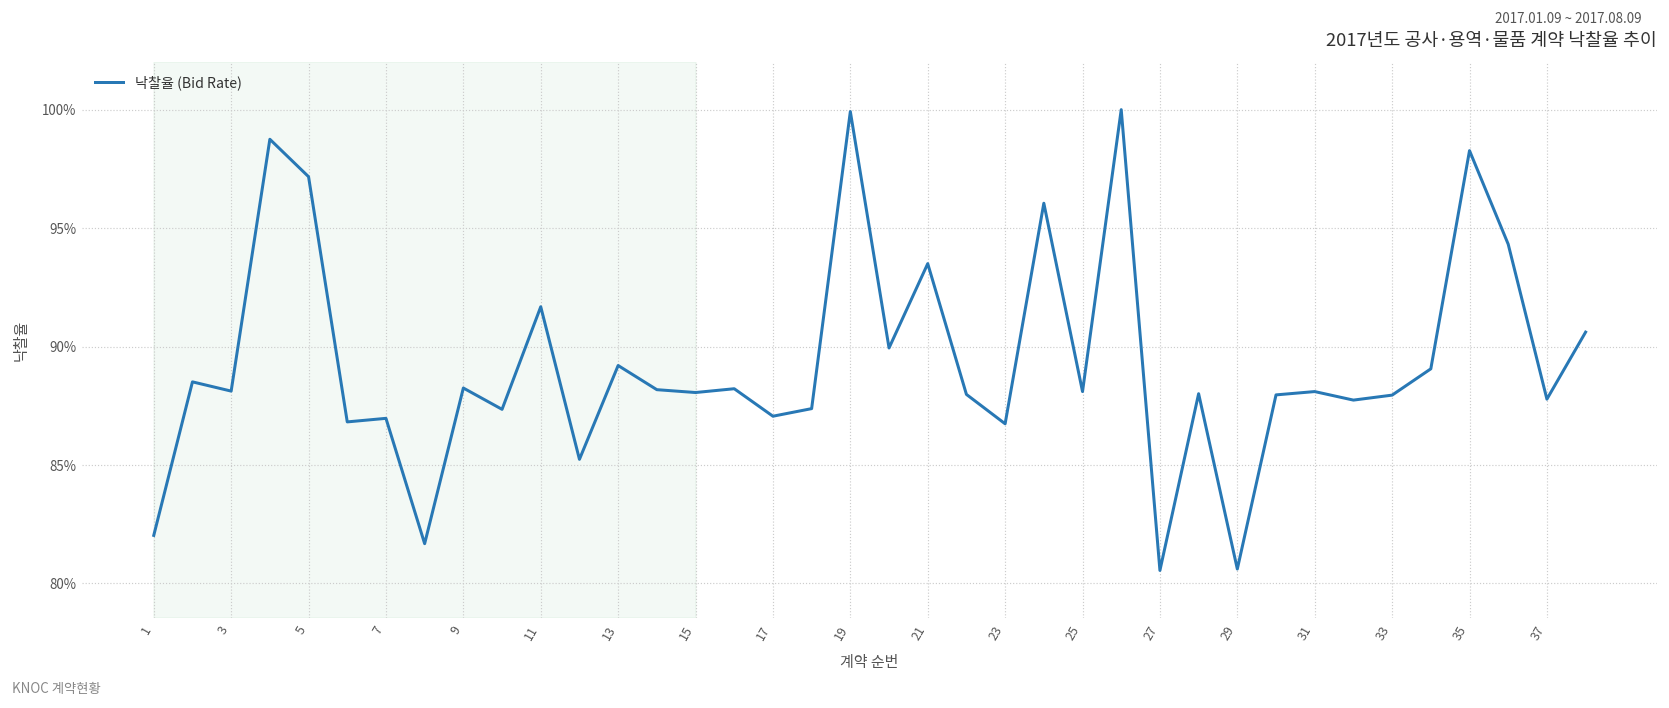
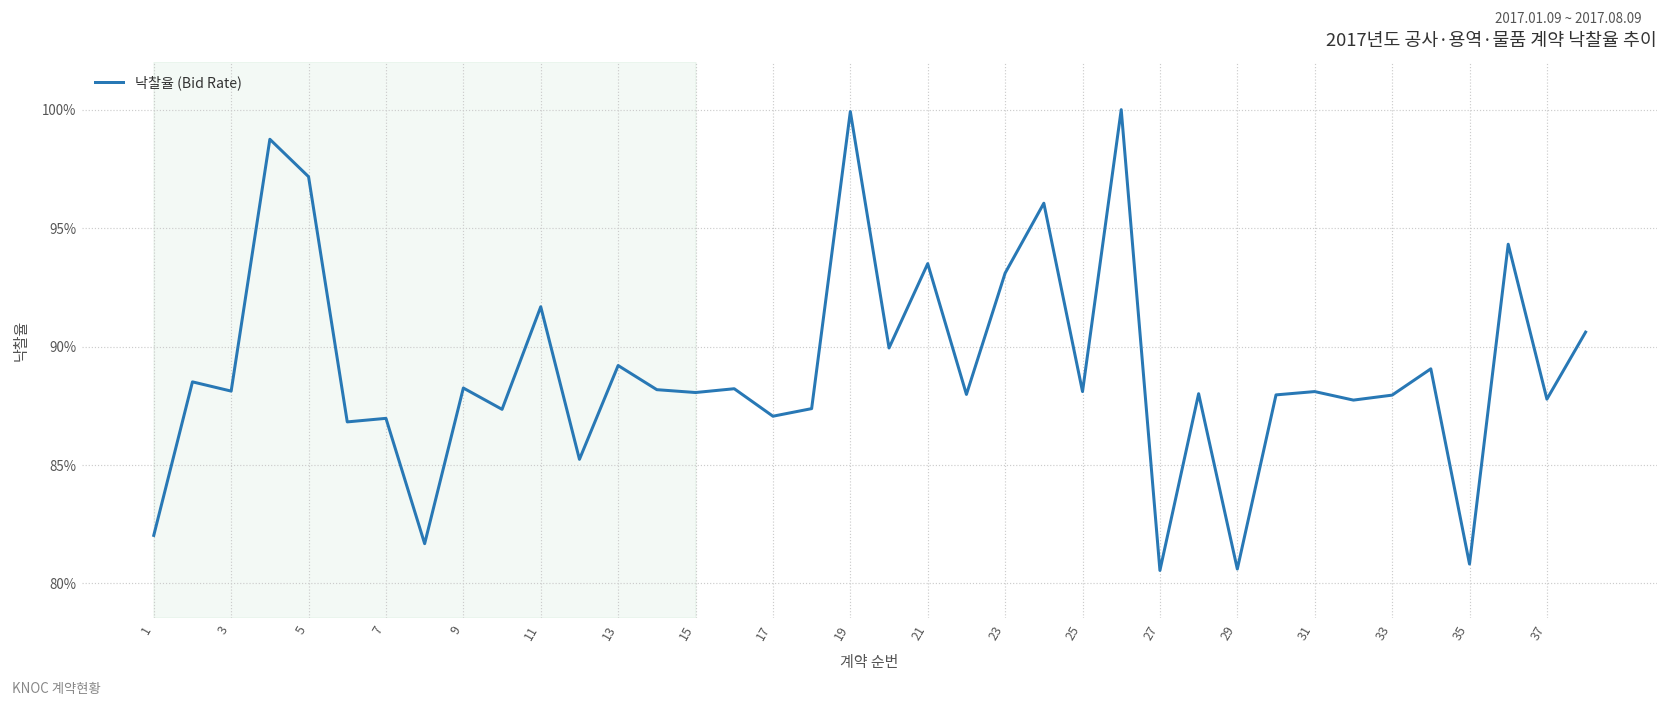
  {
    "1": "82.0%",
    "3": "88.1%",
    "5": "97.2%",
    "7": "87.0%",
    "9": "88.3%",
    "11": "91.7%",
    "13": "89.2%",
    "15": "88.1%",
    "17": "87.1%",
    "19": "99.9%",
    "21": "93.5%",
-   "23": "86.7%",
+   "23": "93.1%",
    "25": "88.1%",
    "27": "80.6%",
    "29": "80.6%",
    "31": "88.1%",
    "33": "87.9%",
-   "35": "98.3%",
+   "35": "80.8%",
    "37": "87.8%"
  }
